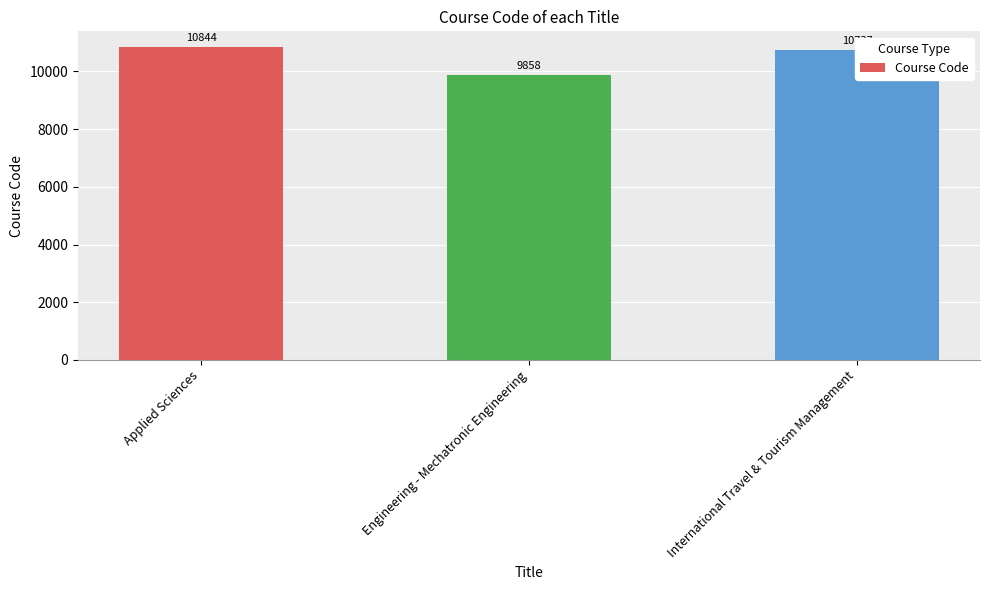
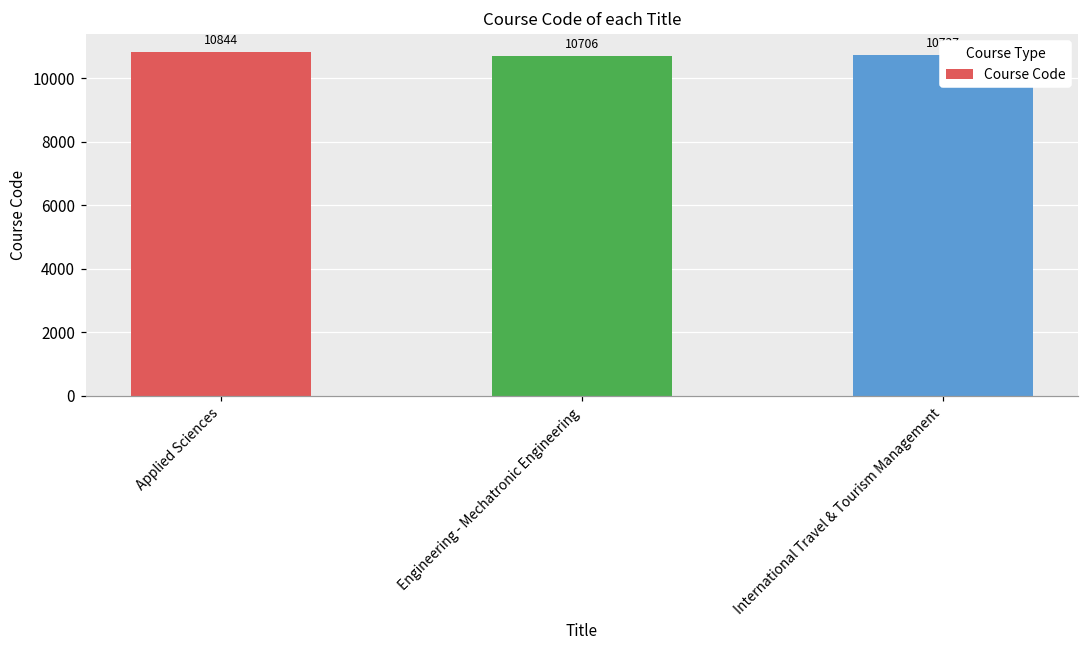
  {
    "Applied Sciences": 10844,
-   "Engineering - Mechatronic Engineering": 9858
+   "Engineering - Mechatronic Engineering": 10706
  }
